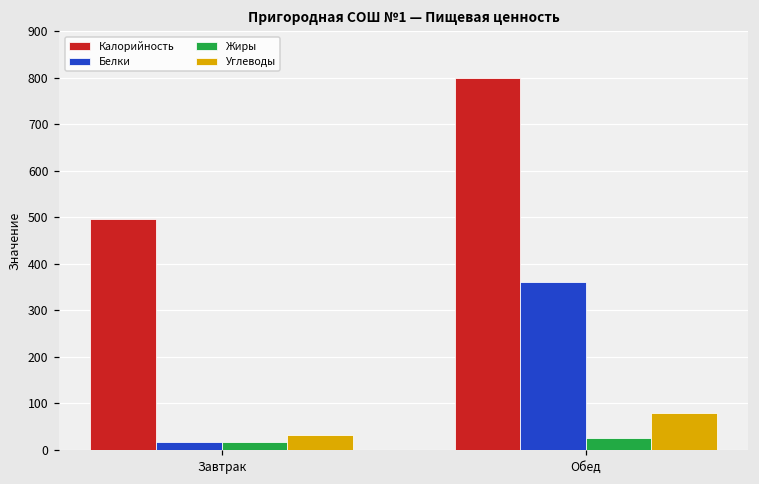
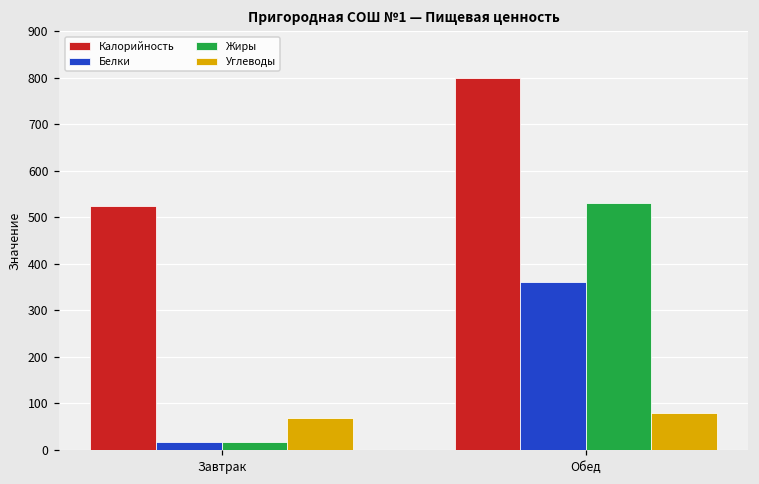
  {
    "Калорийность": {
-     "Завтрак": 500,
+     "Завтрак": 520,
      "Обед": 800
    },
    "Белки": {
      "Завтрак": 20,
      "Обед": 360
    },
    "Жиры": {
      "Завтрак": 20,
-     "Обед": 30
+     "Обед": 530
    },
    "Углеводы": {
-     "Завтрак": 30,
+     "Завтрак": 70,
      "Обед": 80
    }
  }
